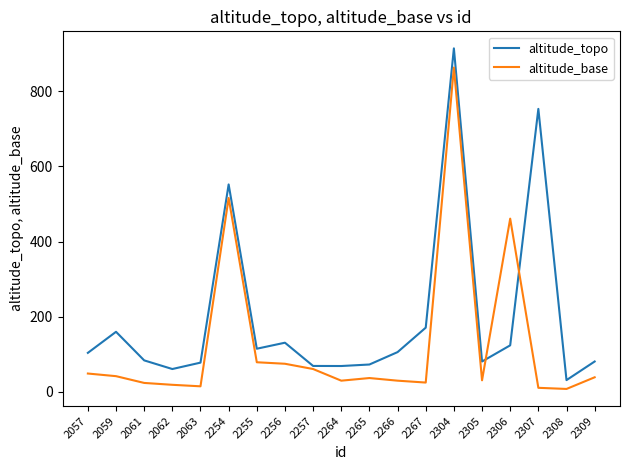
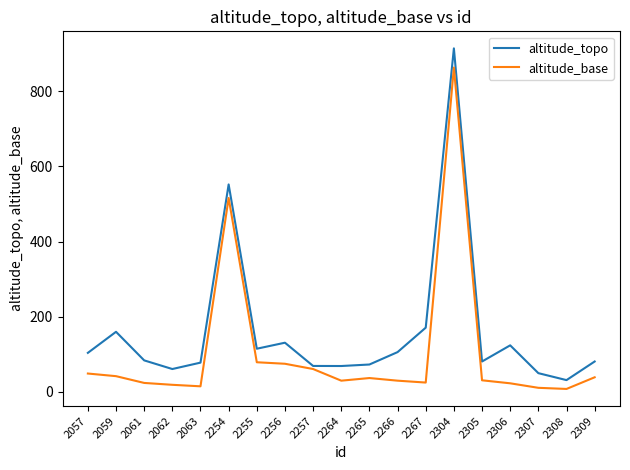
  {
    "altitude_topo": {
      "2057": 100,
      "2059": 160,
      "2061": 80,
      "2062": 60,
      "2063": 80,
      "2254": 550,
      "2255": 120,
      "2256": 130,
      "2257": 70,
      "2264": 70,
      "2265": 70,
      "2266": 110,
      "2267": 170,
      "2304": 910,
      "2305": 80,
      "2306": 120,
-     "2307": 750,
+     "2307": 50,
      "2308": 30,
      "2309": 80
    },
    "altitude_base": {
      "2057": 50,
      "2059": 40,
      "2061": 20,
      "2062": 20,
      "2063": 20,
      "2254": 520,
      "2255": 80,
      "2256": 80,
      "2257": 60,
      "2264": 30,
      "2265": 40,
      "2266": 30,
      "2267": 30,
      "2304": 860,
      "2305": 30,
-     "2306": 460,
+     "2306": 20,
      "2307": 10,
      "2308": 10,
      "2309": 40
    }
  }
